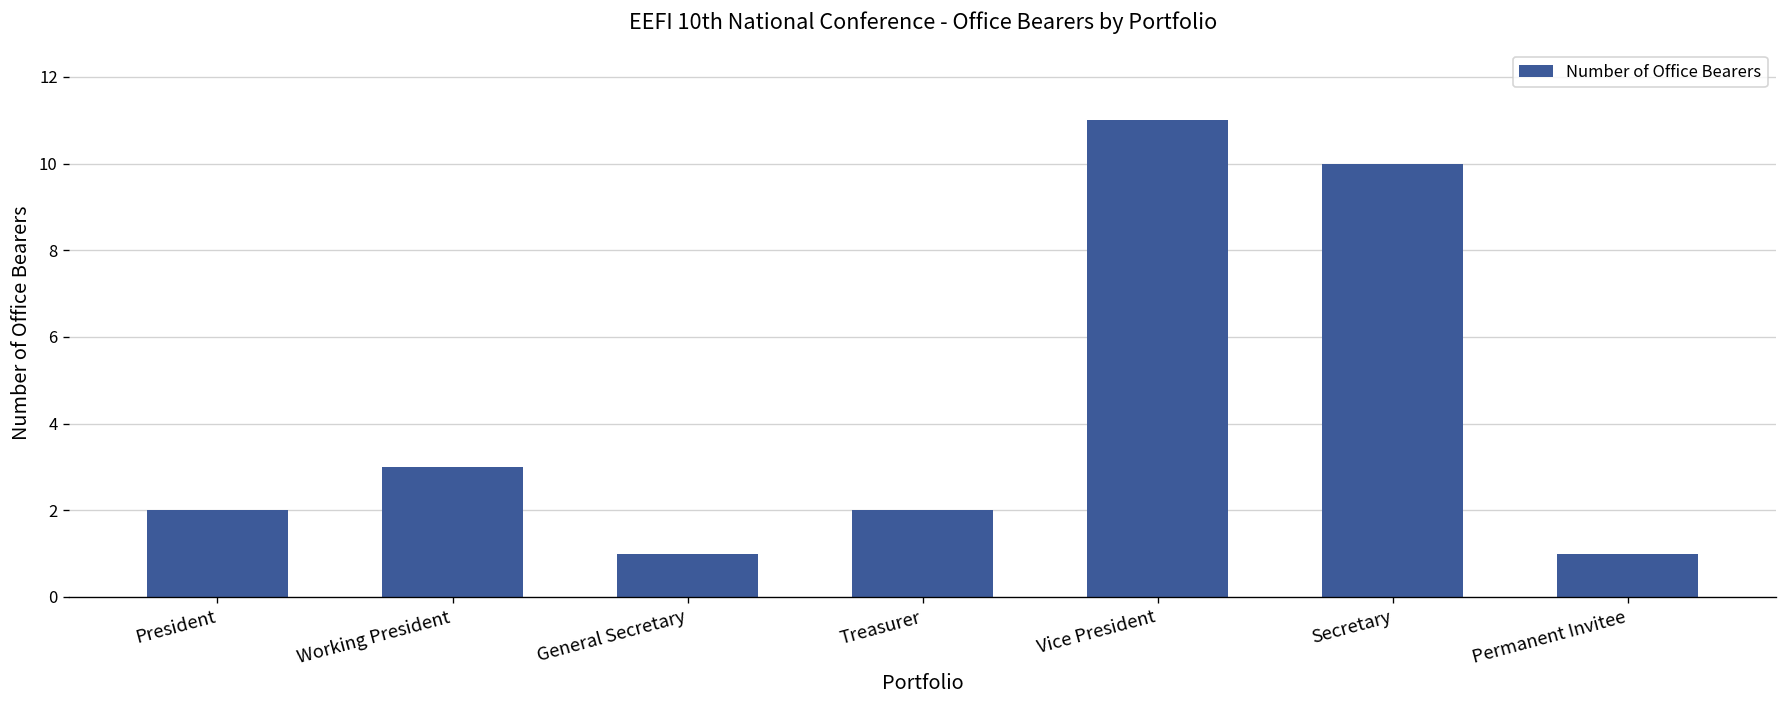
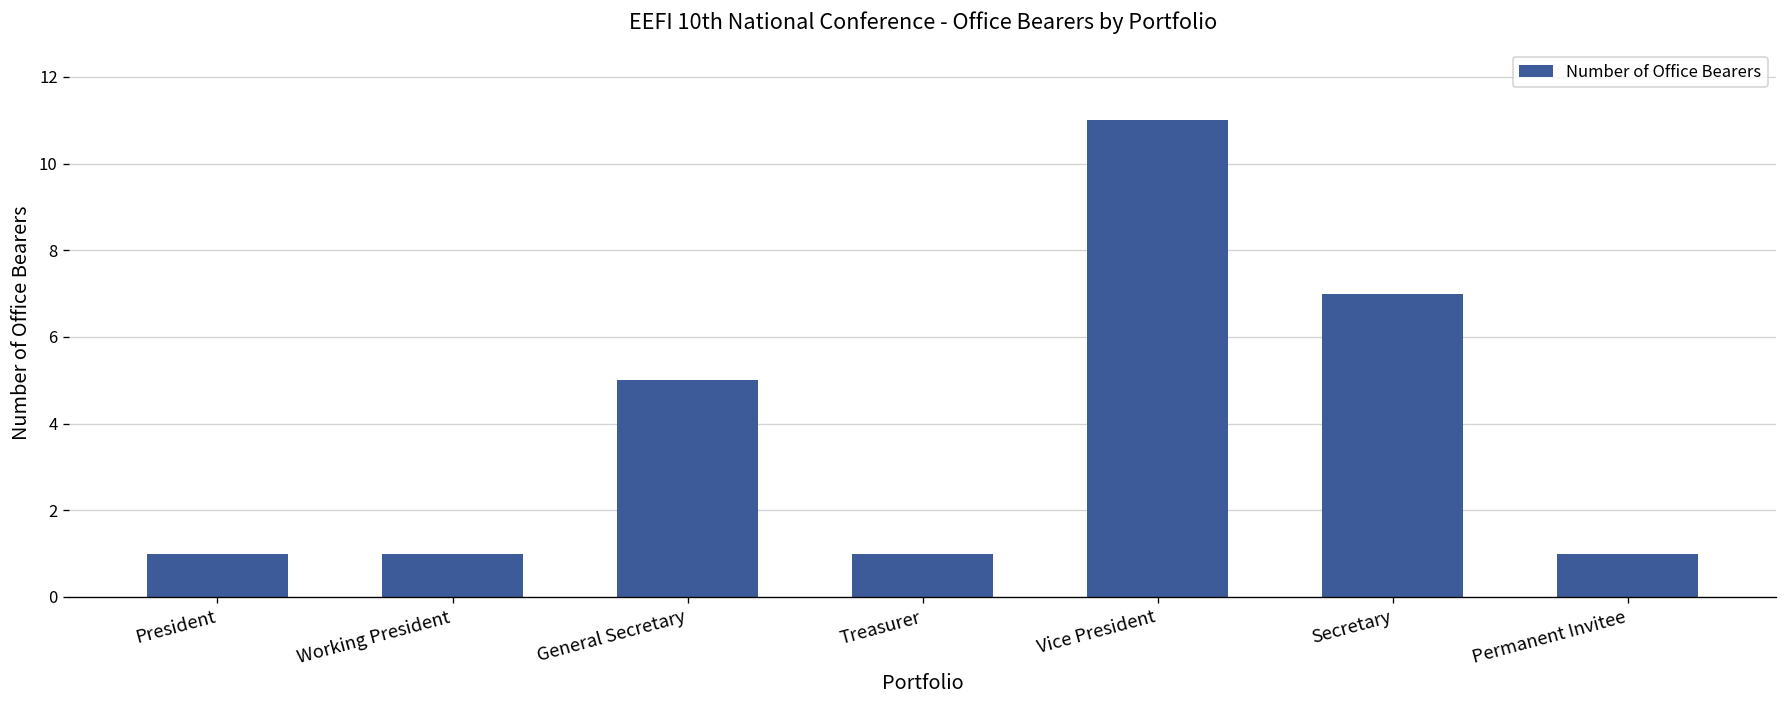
  {
-   "President": 2,
-   "Working President": 3,
-   "General Secretary": 1,
-   "Treasurer": 2,
+   "President": 1,
+   "Working President": 1,
+   "General Secretary": 5,
+   "Treasurer": 1,
    "Vice President": 11,
-   "Secretary": 10,
+   "Secretary": 7,
    "Permanent Invitee": 1
  }
